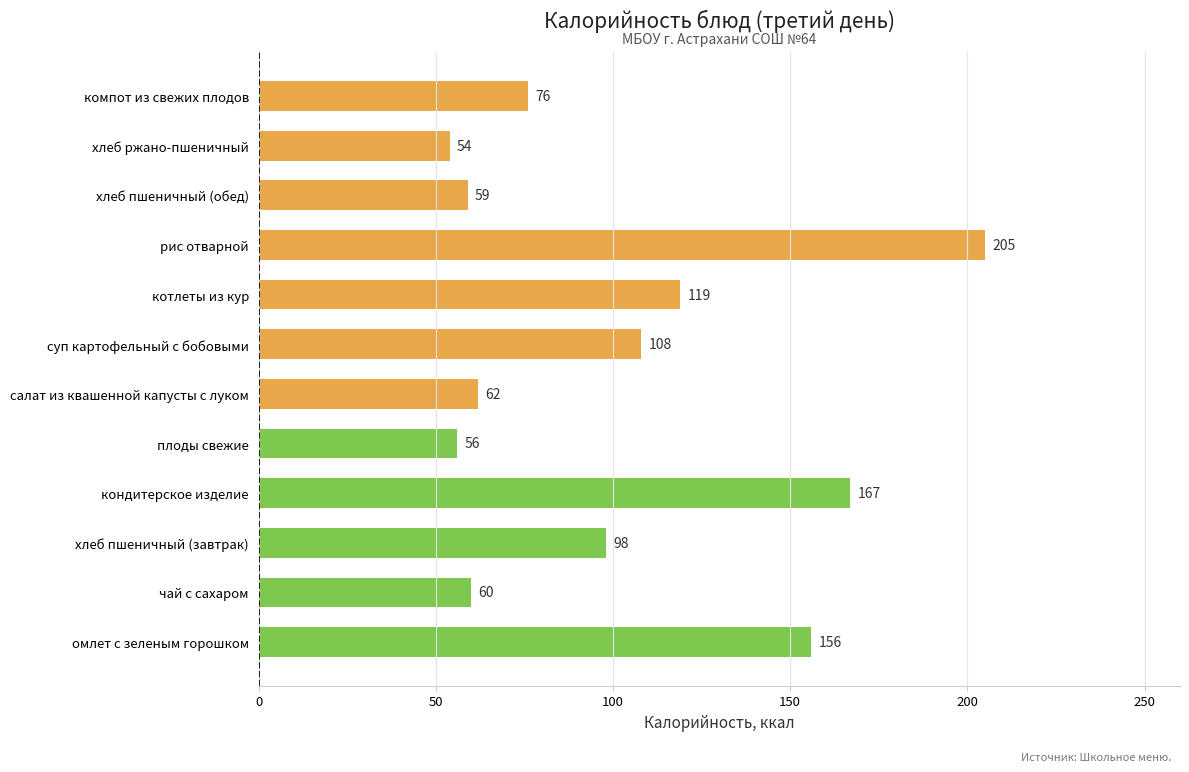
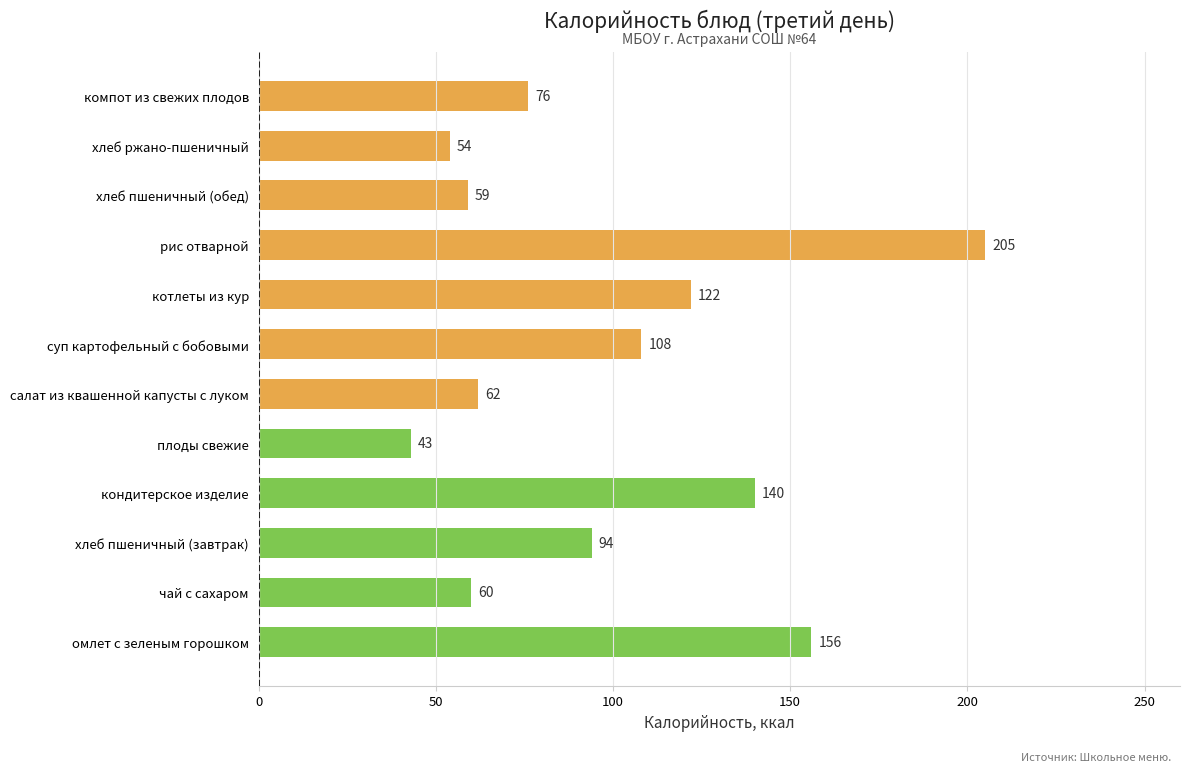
  {
    "компот из свежих плодов": 76,
    "хлеб ржано-пшеничный": 54,
    "хлеб пшеничный (обед)": 59,
    "рис отварной": 205,
-   "котлеты из кур": 119,
+   "котлеты из кур": 122,
    "суп картофельный с бобовыми": 108,
    "салат из квашенной капусты с луком": 62,
-   "плоды свежие": 56,
-   "кондитерское изделие": 167,
-   "хлеб пшеничный (завтрак)": 98,
+   "плоды свежие": 43,
+   "кондитерское изделие": 140,
+   "хлеб пшеничный (завтрак)": 94,
    "чай с сахаром": 60,
    "омлет с зеленым горошком": 156
  }
